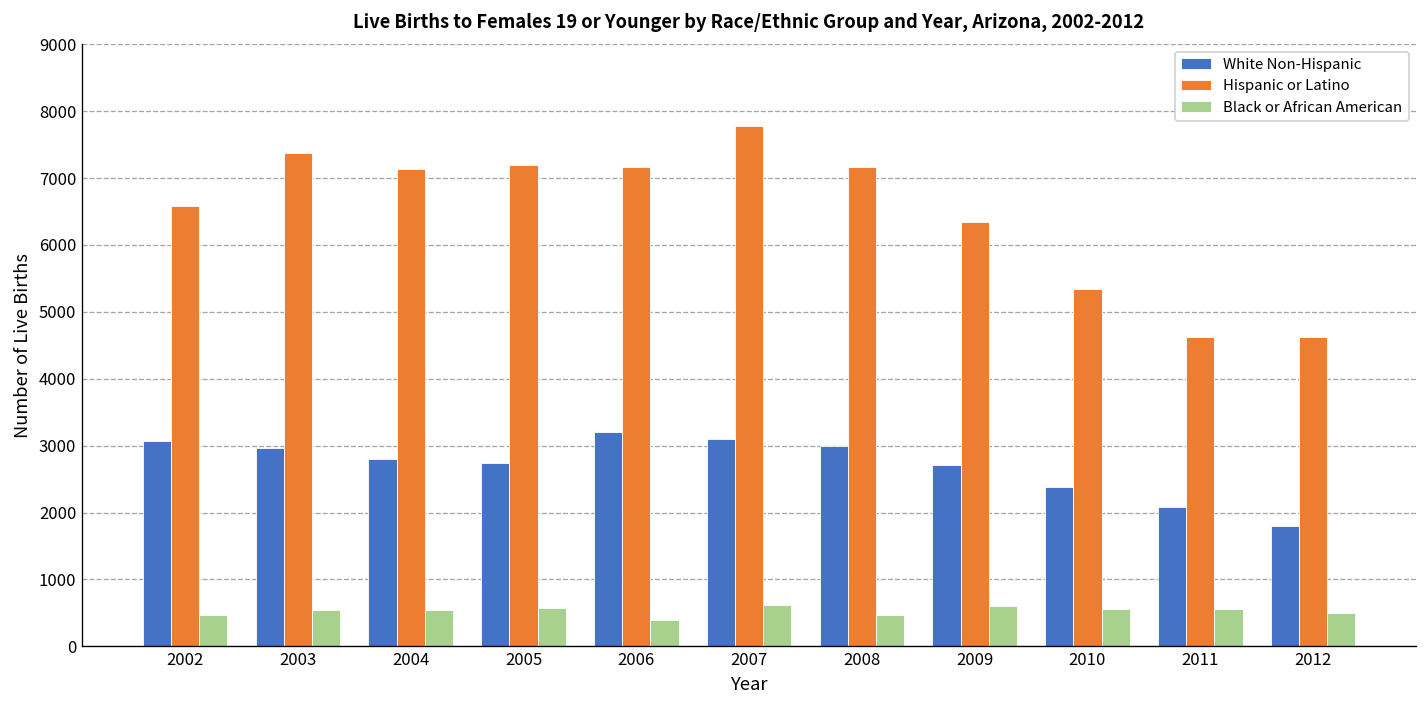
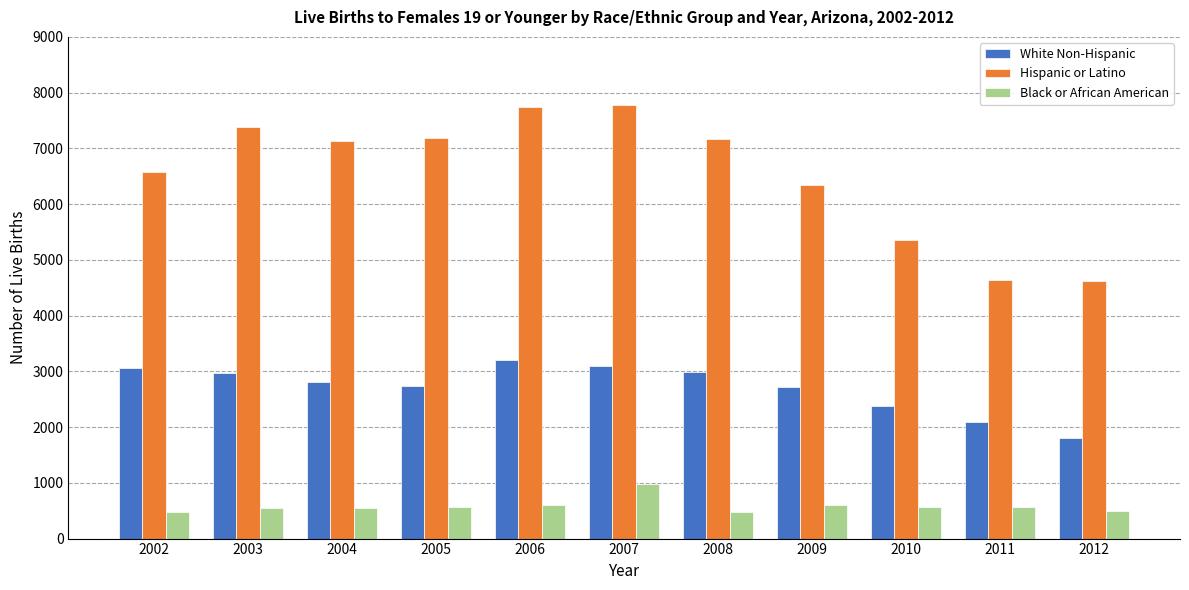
  {
    "White Non-Hispanic": {
      "2002": 3100,
      "2003": 3000,
      "2004": 2800,
      "2005": 2700,
      "2006": 3200,
      "2007": 3100,
      "2008": 3000,
      "2009": 2700,
      "2010": 2400,
      "2011": 2100,
      "2012": 1800
    },
    "Hispanic or Latino": {
      "2002": 6600,
      "2003": 7400,
      "2004": 7100,
      "2005": 7200,
-     "2006": 7200,
+     "2006": 7700,
      "2007": 7800,
      "2008": 7200,
      "2009": 6300,
      "2010": 5300,
      "2011": 4600,
      "2012": 4600
    },
    "Black or African American": {
      "2002": 500,
      "2003": 600,
      "2004": 500,
      "2005": 600,
-     "2006": 400,
-     "2007": 600,
+     "2006": 600,
+     "2007": 1000,
      "2008": 500,
      "2009": 600,
      "2010": 600,
      "2011": 600,
      "2012": 500
    }
  }
